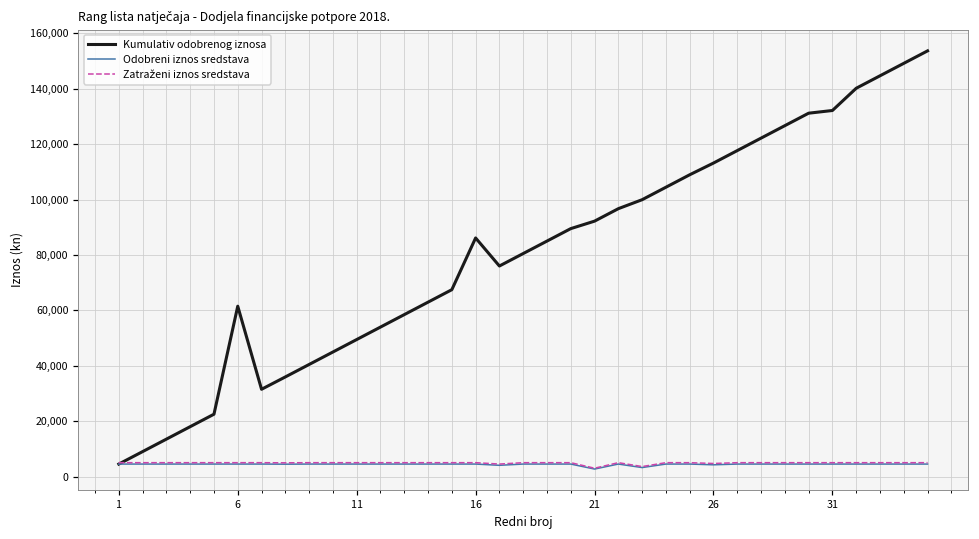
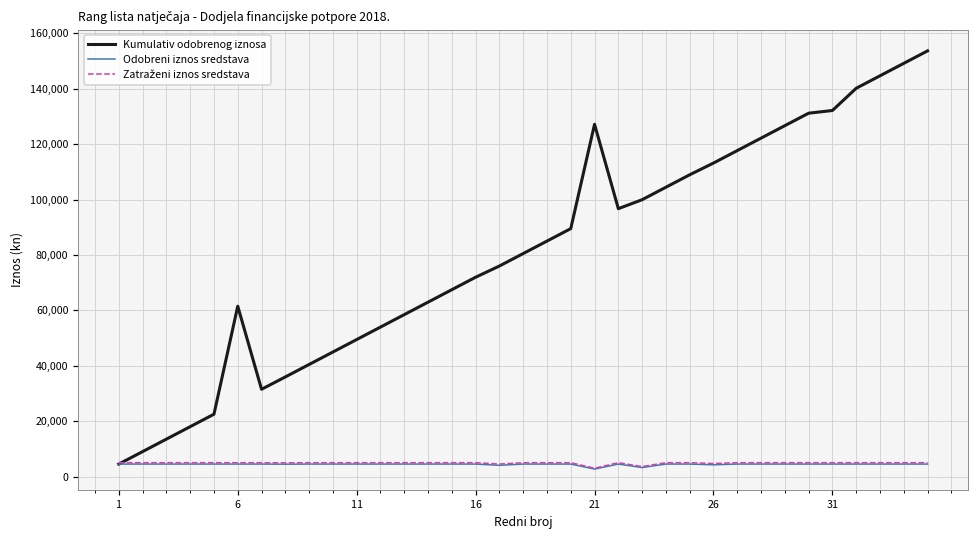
  {
    "Kumulativ odobrenog iznosa": {
      "6": "61,000",
      "11": "49,000",
-     "16": "86,000",
-     "21": "92,000",
+     "16": "72,000",
+     "21": "127,000",
      "26": "113,000",
      "31": "132,000"
    }
  }
